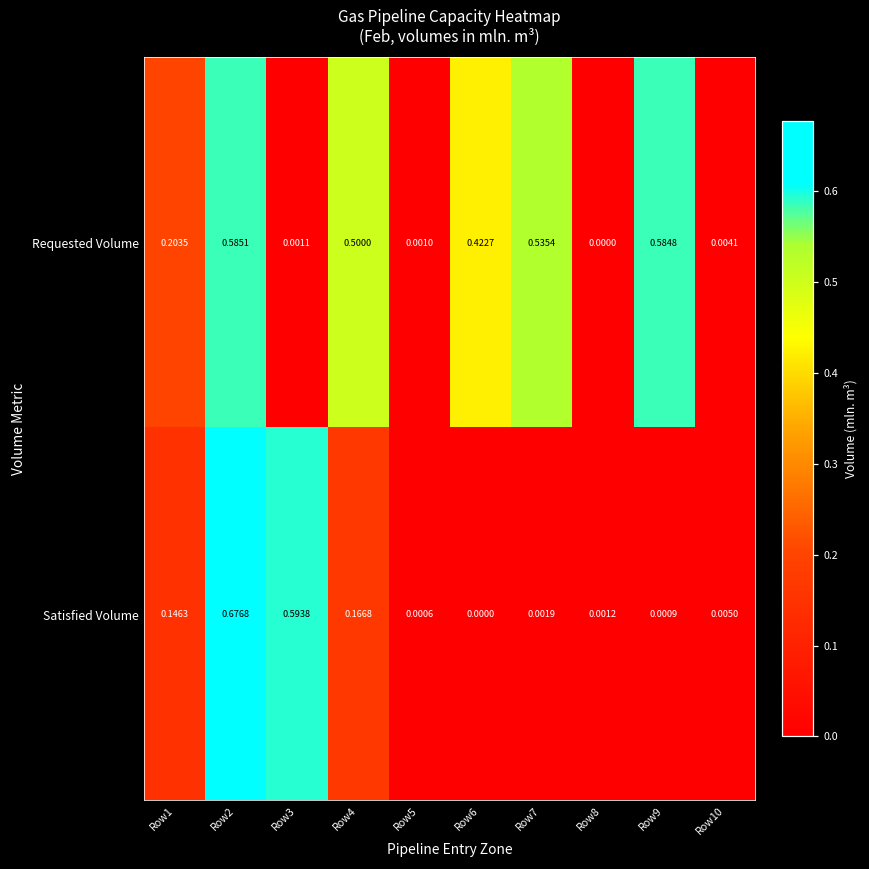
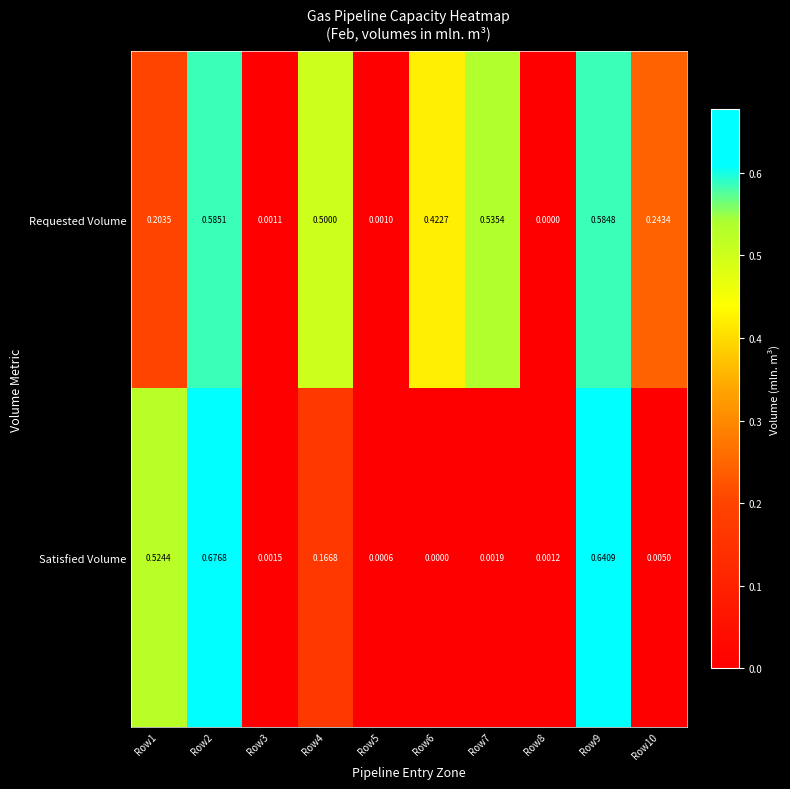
  {
    "Requested Volume": {
      "Row1": 0.2035,
      "Row2": 0.5851,
      "Row3": 0.0011,
      "Row4": 0.5000,
      "Row5": 0.0010,
      "Row6": 0.4227,
      "Row7": 0.5354,
      "Row8": 0.0000,
      "Row9": 0.5848,
-     "Row10": 0.0041
+     "Row10": 0.2434
    },
    "Satisfied Volume": {
-     "Row1": 0.1463,
+     "Row1": 0.5244,
      "Row2": 0.6768,
-     "Row3": 0.5938,
+     "Row3": 0.0015,
      "Row4": 0.1668,
      "Row5": 0.0006,
      "Row6": 0.0000,
      "Row7": 0.0019,
      "Row8": 0.0012,
-     "Row9": 0.0009,
+     "Row9": 0.6409,
      "Row10": 0.0050
    }
  }
